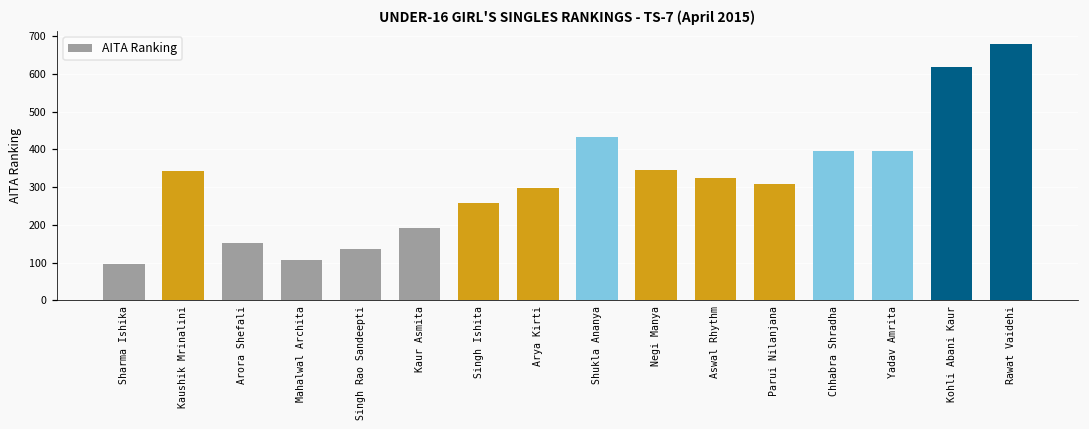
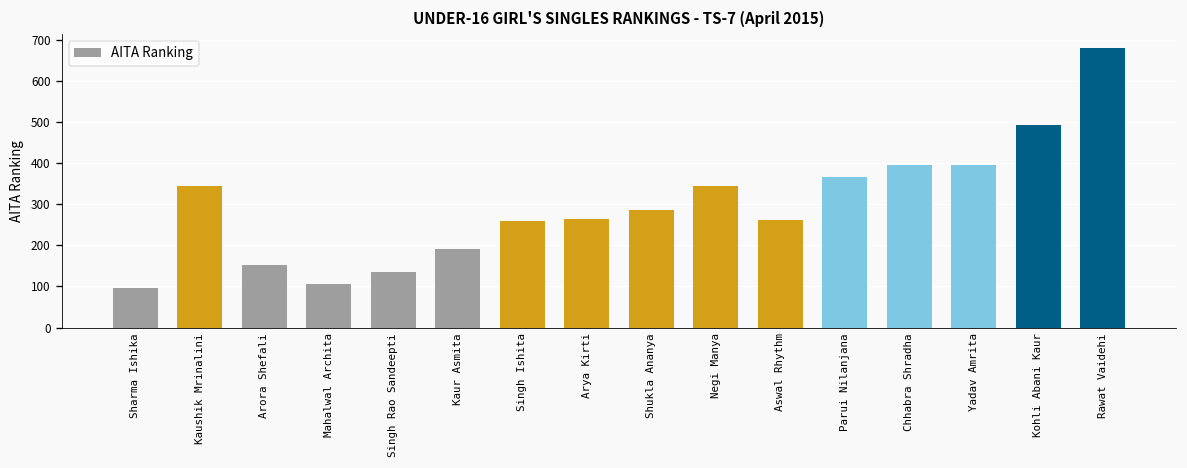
  {
    "Sharma Ishika": 100,
    "Kaushik Mrinalini": 340,
    "Arora Shefali": 150,
    "Mahalwal Archita": 110,
    "Singh Rao Sandeepti": 140,
    "Kaur Asmita": 190,
    "Singh Ishita": 260,
-   "Arya Kirti": 300,
-   "Shukla Ananya": 430,
+   "Arya Kirti": 260,
+   "Shukla Ananya": 290,
    "Negi Manya": 350,
-   "Aswal Rhythm": 330,
-   "Parui Nilanjana": 310,
+   "Aswal Rhythm": 260,
+   "Parui Nilanjana": 370,
    "Chhabra Shradha": 400,
    "Yadav Amrita": 400,
-   "Kohli Abani Kaur": 620,
+   "Kohli Abani Kaur": 490,
    "Rawat Vaidehi": 680
  }
